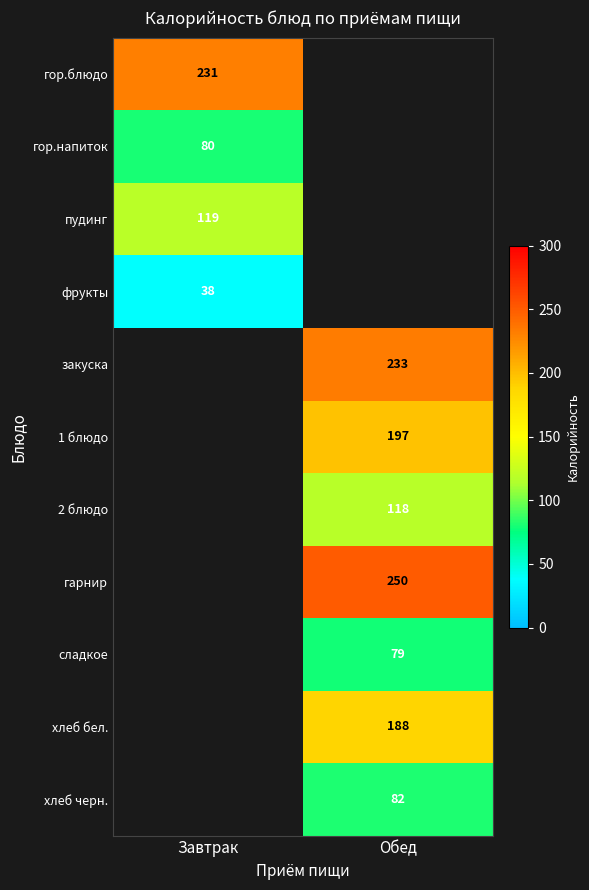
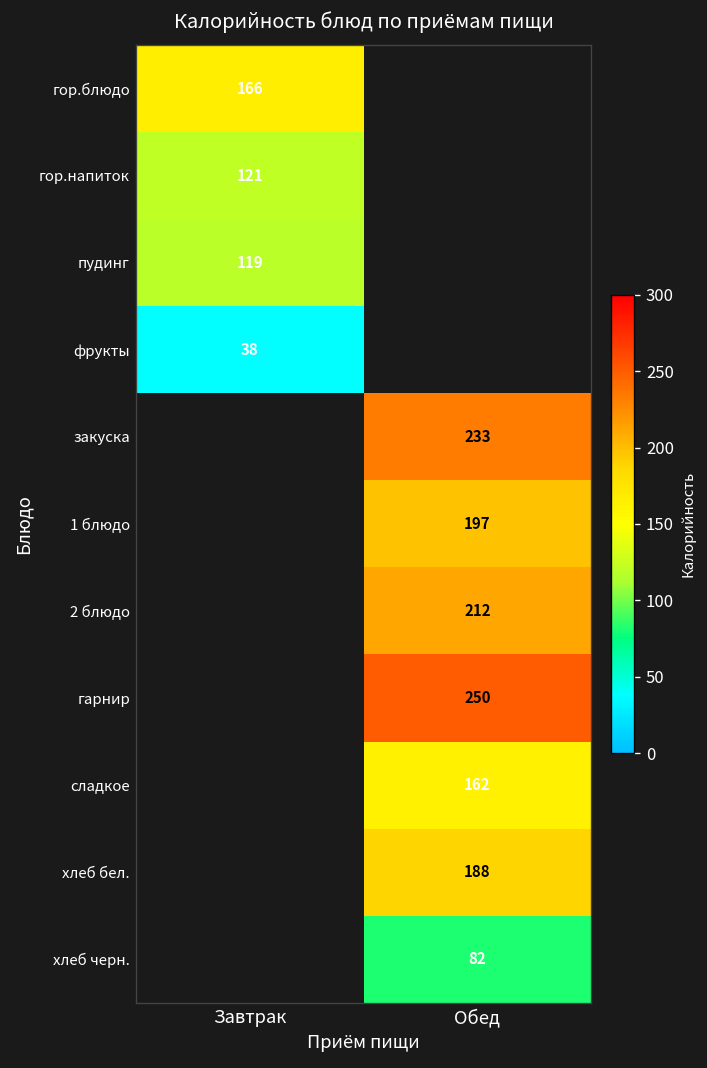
  {
    "гор.блюдо": {
-     "Завтрак": 231
+     "Завтрак": 166
    },
    "гор.напиток": {
-     "Завтрак": 80
+     "Завтрак": 121
    },
    "пудинг": {
      "Завтрак": 119
    },
    "фрукты": {
      "Завтрак": 38
    },
    "закуска": {
      "Обед": 233
    },
    "1 блюдо": {
      "Обед": 197
    },
    "2 блюдо": {
-     "Обед": 118
+     "Обед": 212
    },
    "гарнир": {
      "Обед": 250
    },
    "сладкое": {
-     "Обед": 79
+     "Обед": 162
    },
    "хлеб бел.": {
      "Обед": 188
    },
    "хлеб черн.": {
      "Обед": 82
    }
  }
